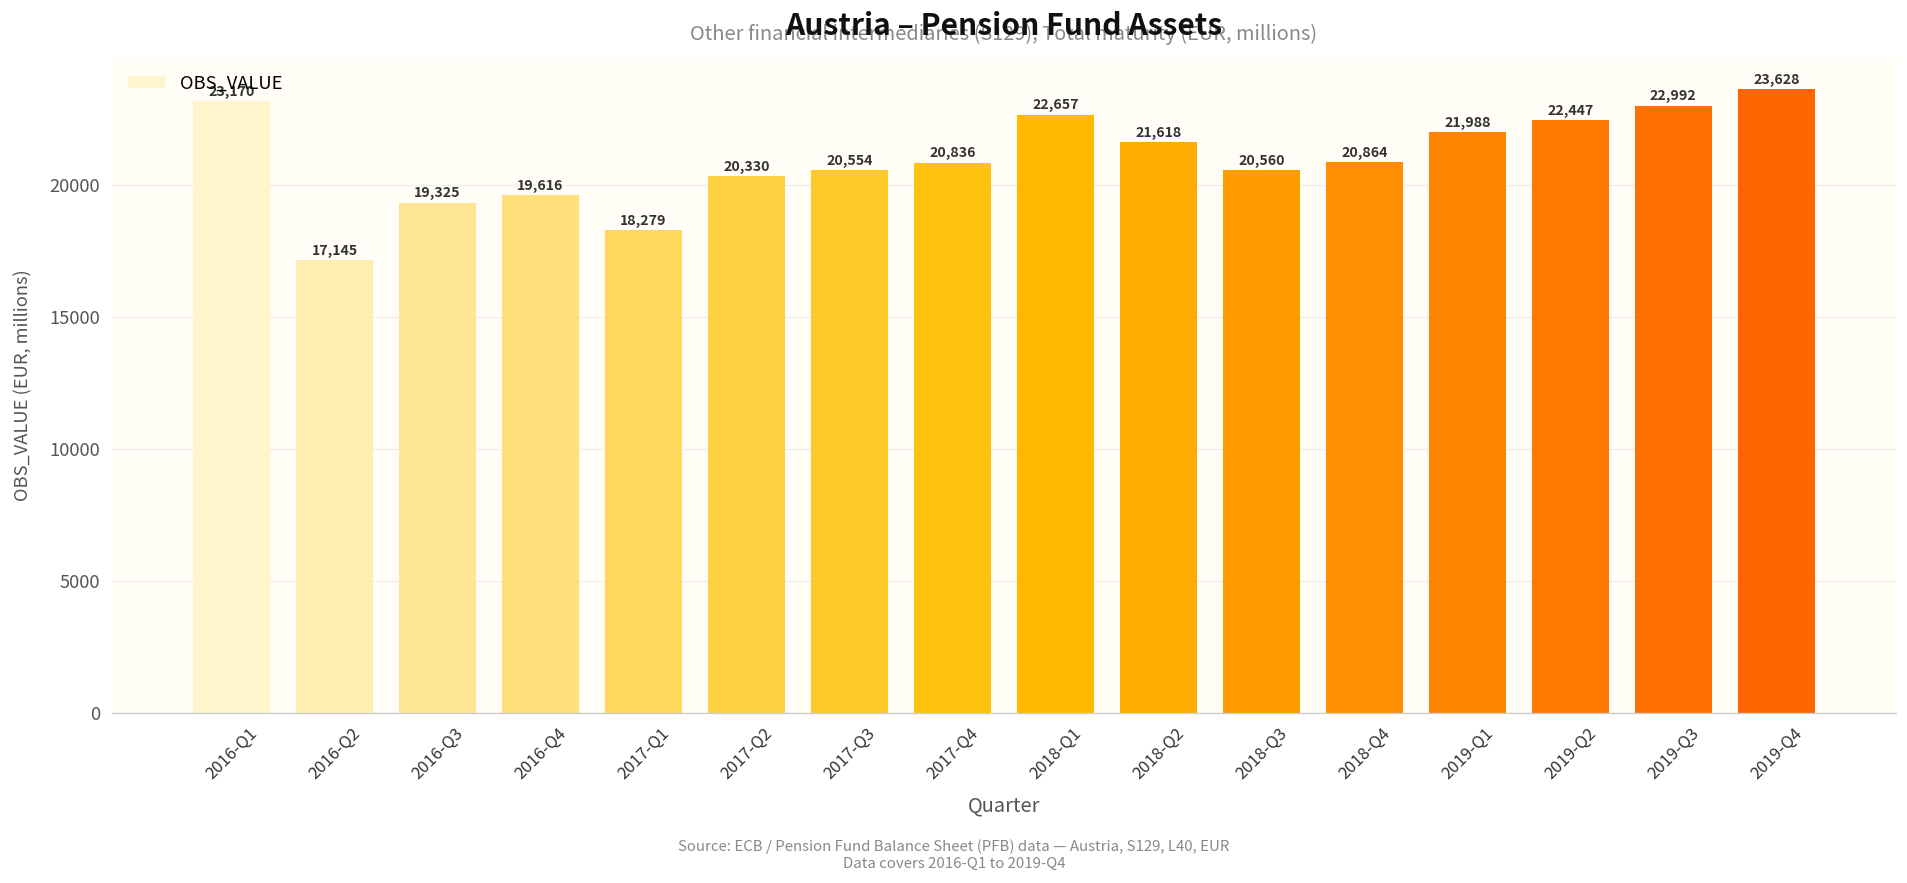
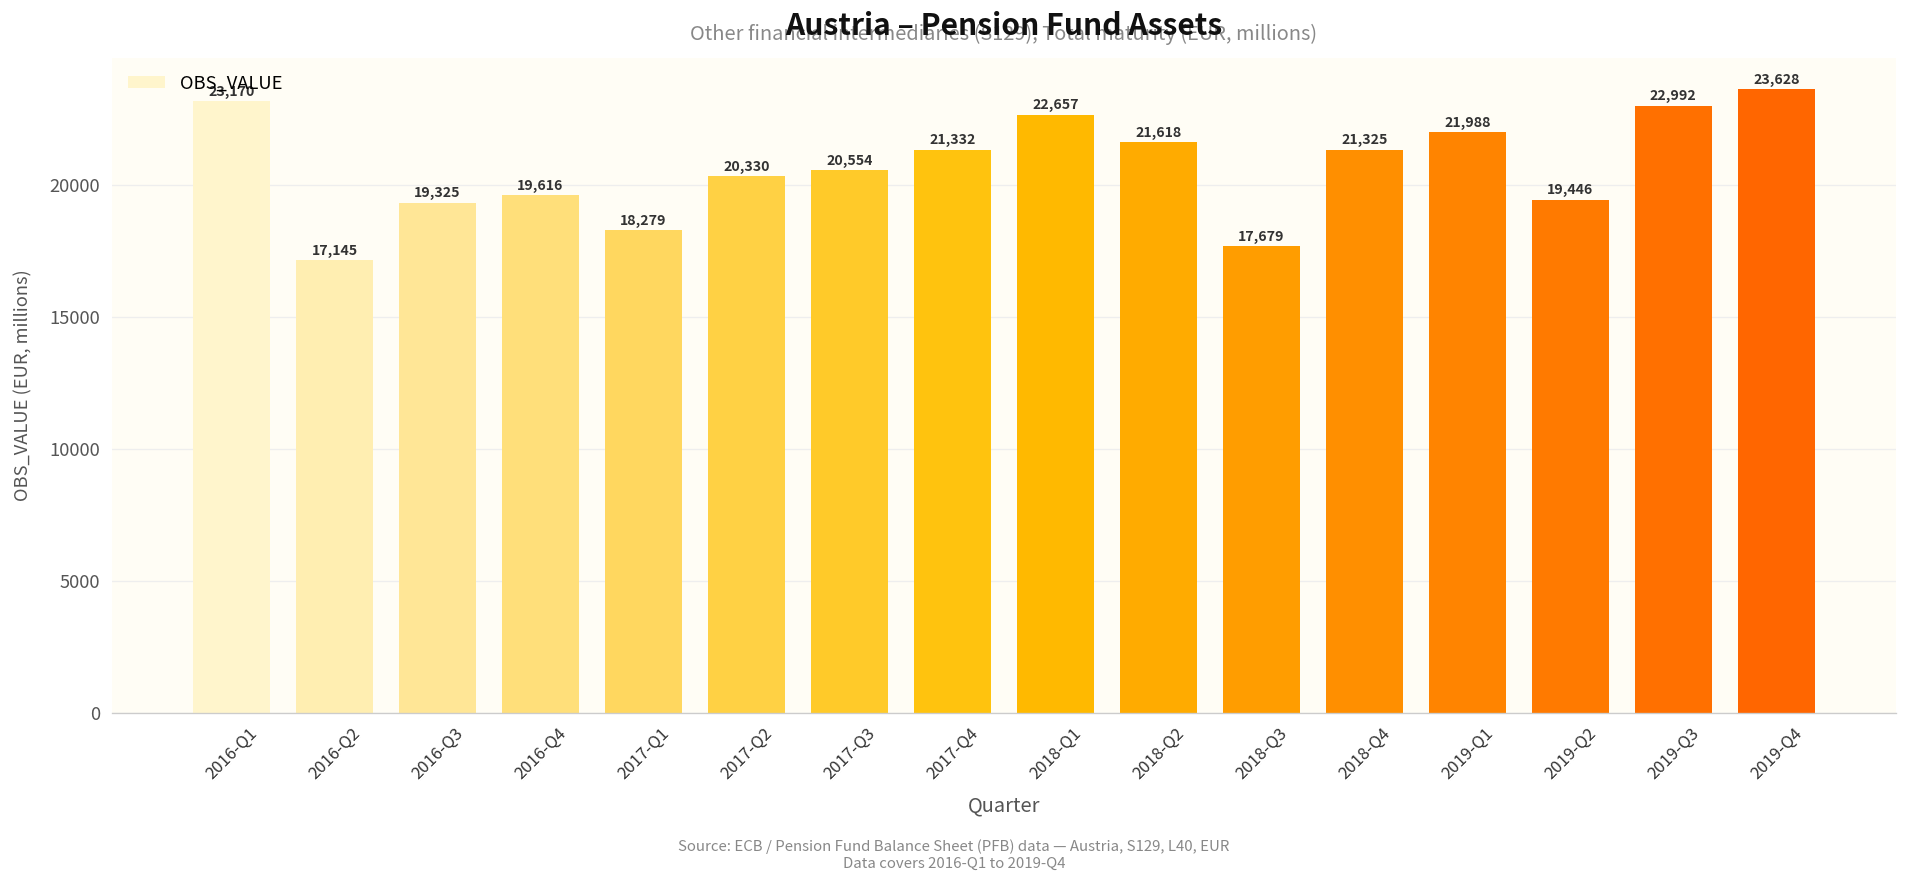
  {
    "2016-Q1": "23,170",
    "2016-Q2": "17,145",
    "2016-Q3": "19,325",
    "2016-Q4": "19,616",
    "2017-Q1": "18,279",
    "2017-Q2": "20,330",
    "2017-Q3": "20,554",
-   "2017-Q4": "20,836",
+   "2017-Q4": "21,332",
    "2018-Q1": "22,657",
    "2018-Q2": "21,618",
-   "2018-Q3": "20,560",
-   "2018-Q4": "20,864",
+   "2018-Q3": "17,679",
+   "2018-Q4": "21,325",
    "2019-Q1": "21,988",
-   "2019-Q2": "22,447",
+   "2019-Q2": "19,446",
    "2019-Q3": "22,992",
    "2019-Q4": "23,628"
  }
